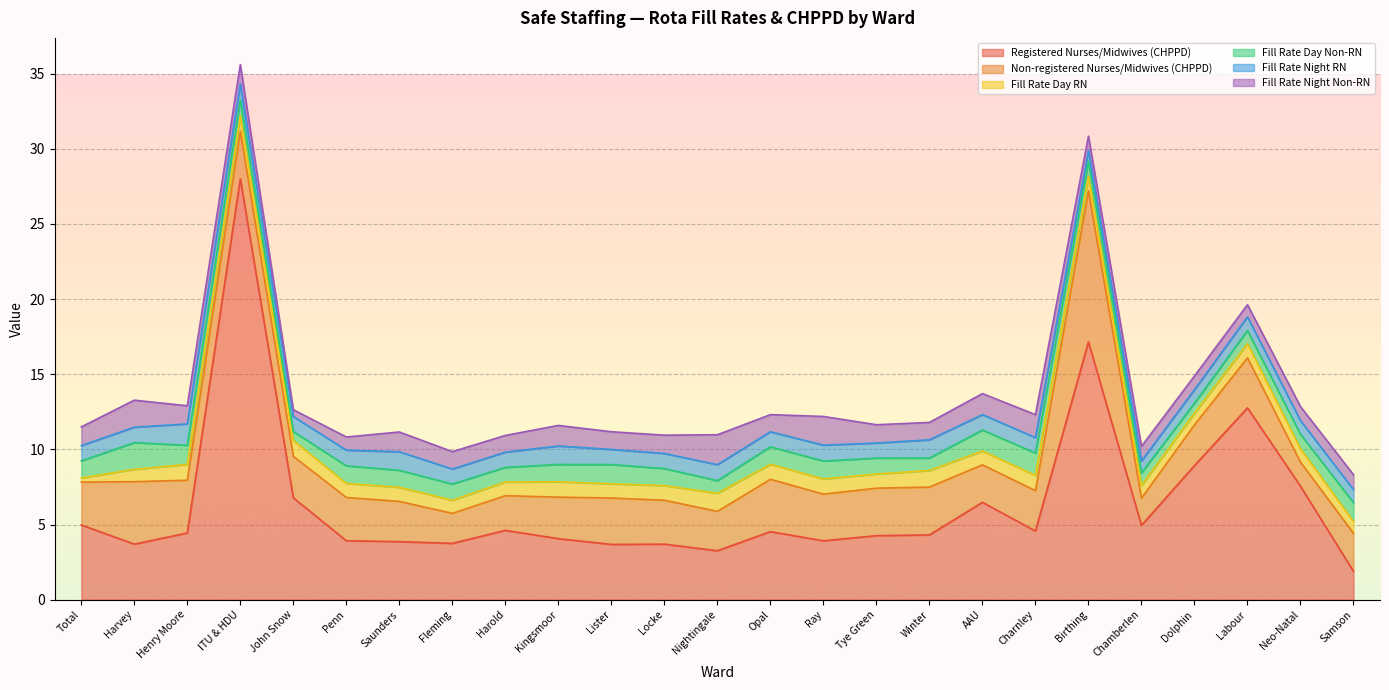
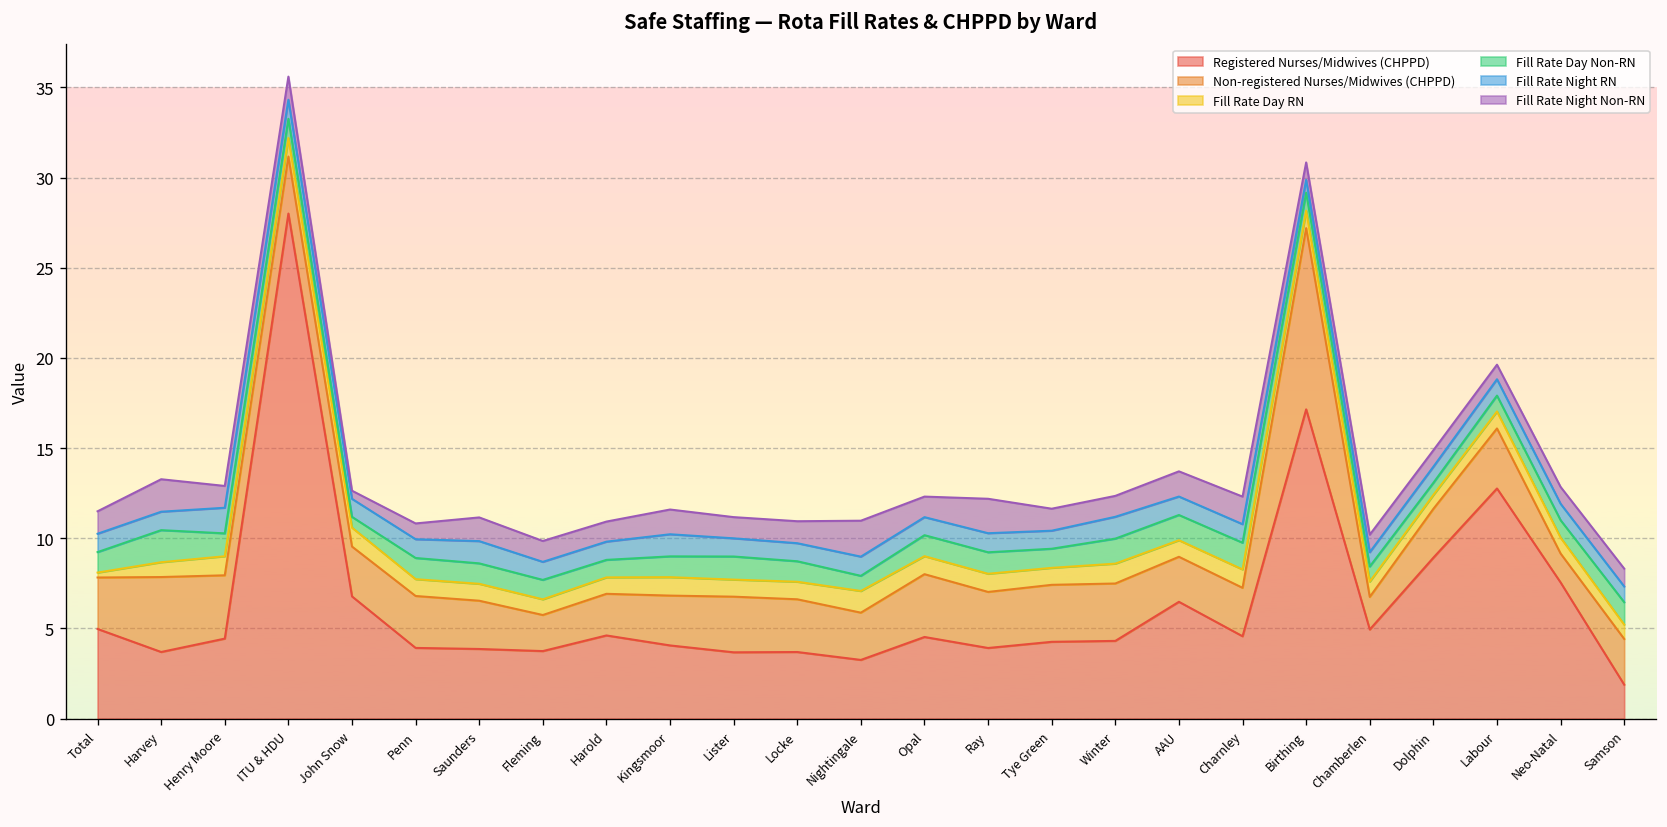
  {
    "Fill Rate Day RN": {
      "Total": 0.3,
      "Harvey": 0.8,
      "Henry Moore": 1.1,
      "ITU & HDU": 1.0,
      "John Snow": 1.1,
      "Penn": 0.9,
      "Saunders": 0.9,
      "Fleming": 0.9,
      "Harold": 0.9,
      "Kingsmoor": 1.0,
      "Lister": 0.9,
      "Locke": 1.0,
      "Nightingale": 1.2,
      "Opal": 1.0,
      "Ray": 1.0,
      "Tye Green": 0.9,
      "Winter": 1.1,
      "AAU": 0.9,
      "Charnley": 1.0,
      "Birthing": 1.0,
      "Chamberlen": 0.9,
      "Dolphin": 0.8,
      "Labour": 0.9,
      "Neo-Natal": 0.9,
      "Samson": 0.8
    },
    "Fill Rate Day Non-RN": {
      "Total": 1.1,
      "Harvey": 1.8,
      "Henry Moore": 1.3,
      "ITU & HDU": 1.1,
      "John Snow": 0.6,
      "Penn": 1.2,
      "Saunders": 1.1,
      "Fleming": 1.1,
      "Harold": 1.0,
      "Kingsmoor": 1.2,
      "Lister": 1.3,
      "Locke": 1.1,
      "Nightingale": 0.8,
      "Opal": 1.2,
      "Ray": 1.2,
      "Tye Green": 1.1,
-     "Winter": 0.8,
+     "Winter": 1.4,
      "AAU": 1.4,
      "Charnley": 1.5,
      "Birthing": 1.0,
      "Chamberlen": 0.8,
      "Dolphin": 0.7,
      "Labour": 0.9,
      "Neo-Natal": 1.0,
      "Samson": 1.2
    },
    "Fill Rate Night RN": {
      "Total": 1.0,
      "Harvey": 1.0,
      "Henry Moore": 1.4,
      "ITU & HDU": 1.1,
      "John Snow": 1.0,
      "Penn": 1.0,
      "Saunders": 1.2,
      "Fleming": 1.0,
      "Harold": 1.0,
      "Kingsmoor": 1.2,
      "Lister": 1.0,
      "Locke": 1.0,
      "Nightingale": 1.1,
      "Opal": 1.0,
      "Ray": 1.1,
      "Tye Green": 1.0,
      "Winter": 1.2,
      "AAU": 1.0,
      "Charnley": 1.0,
      "Birthing": 0.7,
      "Chamberlen": 0.8,
      "Dolphin": 0.9,
      "Labour": 0.9,
      "Neo-Natal": 0.9,
      "Samson": 0.9
    },
    "Fill Rate Night Non-RN": {
      "Total": 1.2,
      "Harvey": 1.8,
      "Henry Moore": 1.2,
      "ITU & HDU": 1.3,
      "John Snow": 0.5,
      "Penn": 0.9,
      "Saunders": 1.3,
      "Fleming": 1.2,
      "Harold": 1.1,
      "Kingsmoor": 1.4,
      "Lister": 1.2,
      "Locke": 1.2,
      "Nightingale": 2.0,
      "Opal": 1.1,
      "Ray": 1.9,
      "Tye Green": 1.2,
      "Winter": 1.2,
      "AAU": 1.4,
      "Charnley": 1.5,
      "Birthing": 1.0,
      "Chamberlen": 1.0,
      "Dolphin": 0.9,
      "Labour": 0.8,
      "Neo-Natal": 0.9,
      "Samson": 1.0
    }
  }
